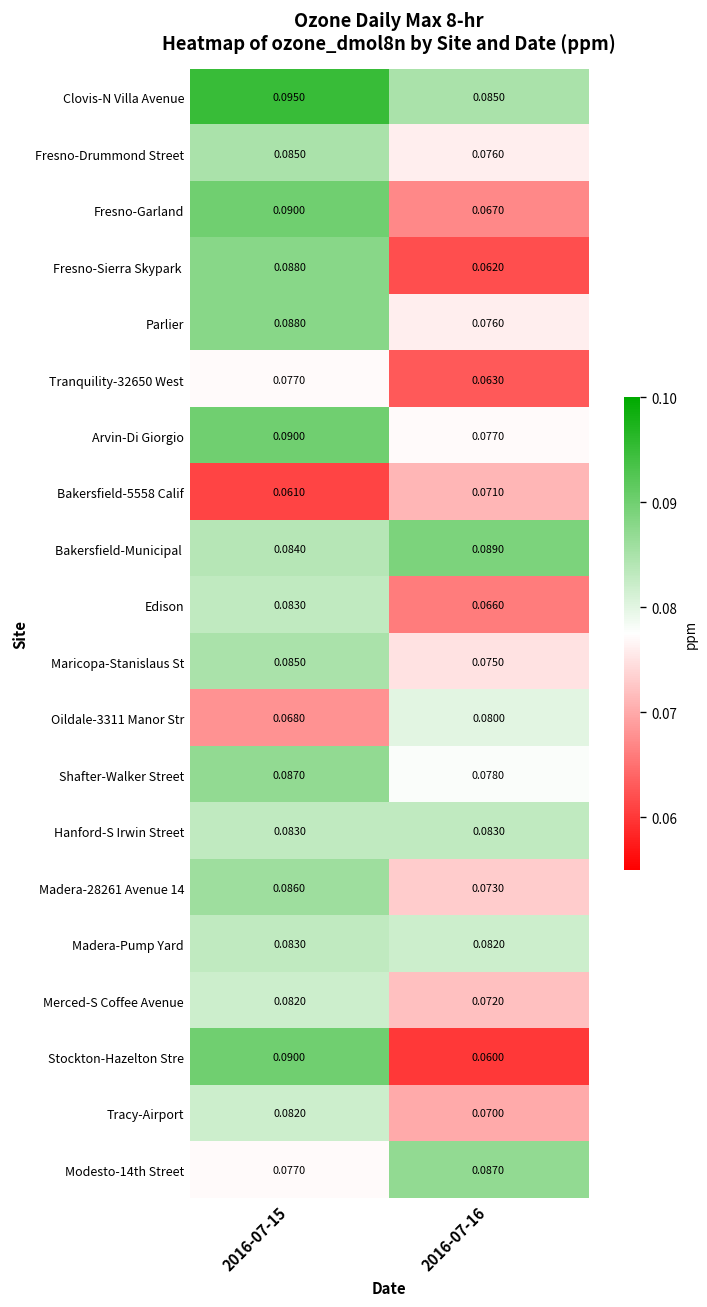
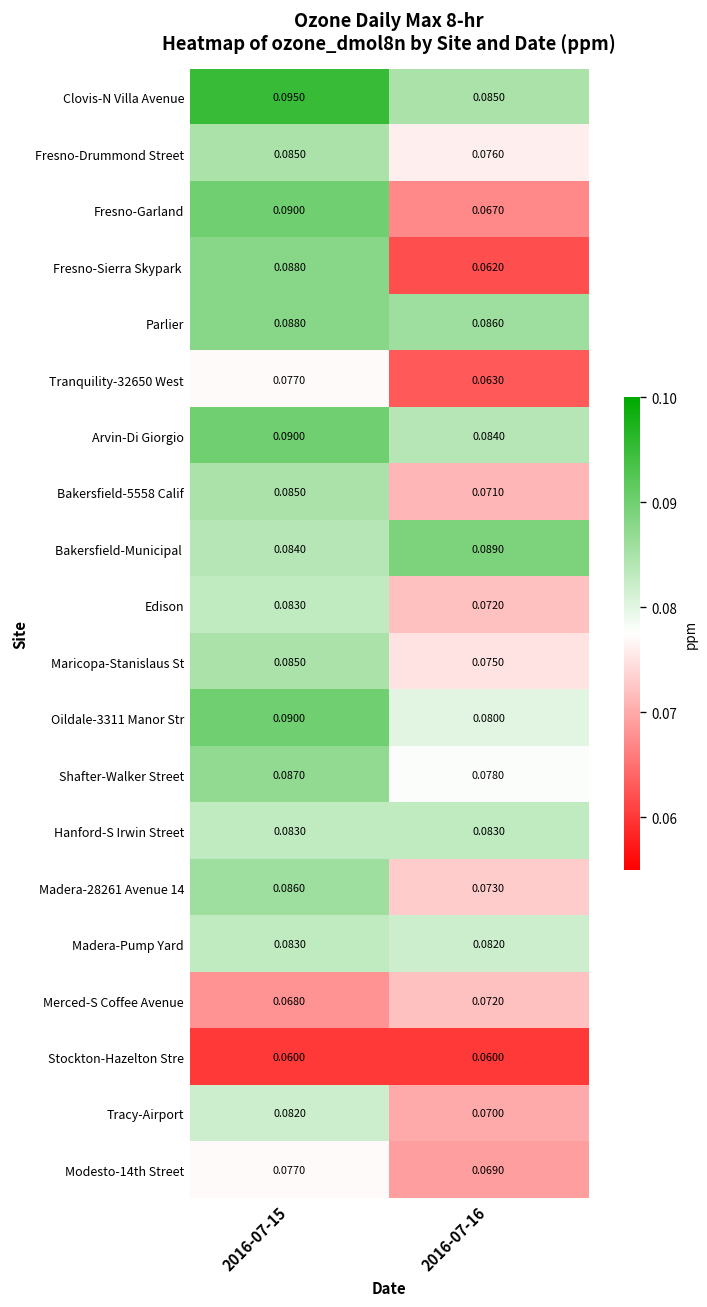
  {
    "Clovis-N Villa Avenue": {
      "2016-07-15": 0.0950,
      "2016-07-16": 0.0850
    },
    "Fresno-Drummond Street": {
      "2016-07-15": 0.0850,
      "2016-07-16": 0.0760
    },
    "Fresno-Garland": {
      "2016-07-15": 0.0900,
      "2016-07-16": 0.0670
    },
    "Fresno-Sierra Skypark": {
      "2016-07-15": 0.0880,
      "2016-07-16": 0.0620
    },
    "Parlier": {
      "2016-07-15": 0.0880,
-     "2016-07-16": 0.0760
+     "2016-07-16": 0.0860
    },
    "Tranquility-32650 West": {
      "2016-07-15": 0.0770,
      "2016-07-16": 0.0630
    },
    "Arvin-Di Giorgio": {
      "2016-07-15": 0.0900,
-     "2016-07-16": 0.0770
+     "2016-07-16": 0.0840
    },
    "Bakersfield-5558 Calif": {
-     "2016-07-15": 0.0610,
+     "2016-07-15": 0.0850,
      "2016-07-16": 0.0710
    },
    "Bakersfield-Municipal": {
      "2016-07-15": 0.0840,
      "2016-07-16": 0.0890
    },
    "Edison": {
      "2016-07-15": 0.0830,
-     "2016-07-16": 0.0660
+     "2016-07-16": 0.0720
    },
    "Maricopa-Stanislaus St": {
      "2016-07-15": 0.0850,
      "2016-07-16": 0.0750
    },
    "Oildale-3311 Manor Str": {
-     "2016-07-15": 0.0680,
+     "2016-07-15": 0.0900,
      "2016-07-16": 0.0800
    },
    "Shafter-Walker Street": {
      "2016-07-15": 0.0870,
      "2016-07-16": 0.0780
    },
    "Hanford-S Irwin Street": {
      "2016-07-15": 0.0830,
      "2016-07-16": 0.0830
    },
    "Madera-28261 Avenue 14": {
      "2016-07-15": 0.0860,
      "2016-07-16": 0.0730
    },
    "Madera-Pump Yard": {
      "2016-07-15": 0.0830,
      "2016-07-16": 0.0820
    },
    "Merced-S Coffee Avenue": {
-     "2016-07-15": 0.0820,
+     "2016-07-15": 0.0680,
      "2016-07-16": 0.0720
    },
    "Stockton-Hazelton Stre": {
-     "2016-07-15": 0.0900,
+     "2016-07-15": 0.0600,
      "2016-07-16": 0.0600
    },
    "Tracy-Airport": {
      "2016-07-15": 0.0820,
      "2016-07-16": 0.0700
    },
    "Modesto-14th Street": {
      "2016-07-15": 0.0770,
-     "2016-07-16": 0.0870
+     "2016-07-16": 0.0690
    }
  }
